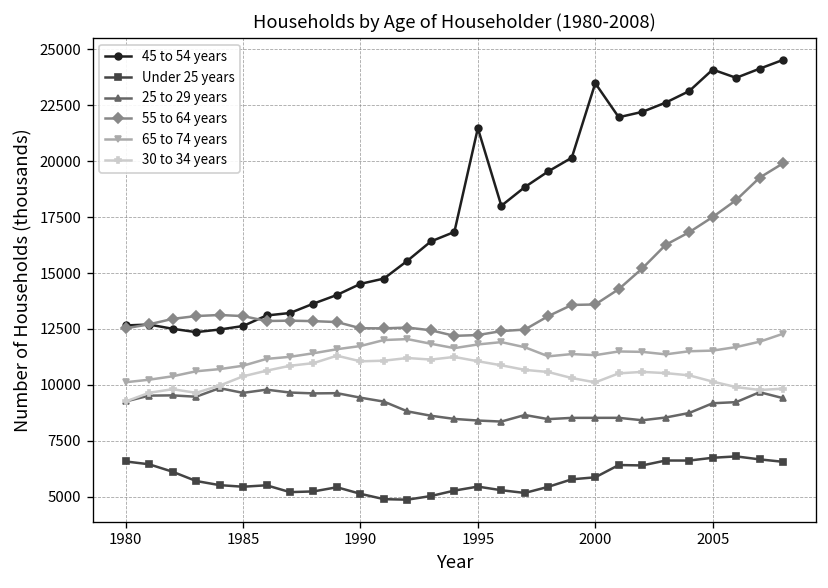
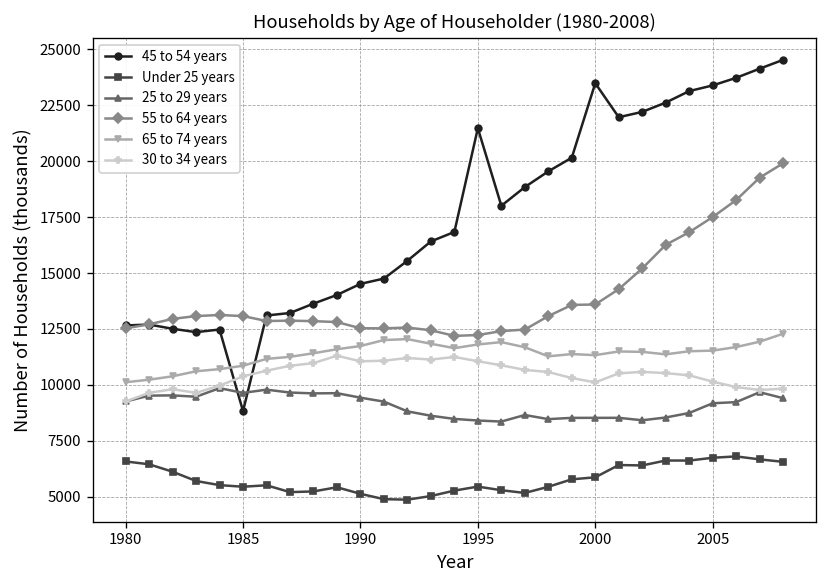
  {
    "45 to 54 years": {
-     "1985": 12600,
+     "1985": 8800,
      "1990": 14500,
      "1995": 21500,
      "2000": 23500,
-     "2005": 24100
+     "2005": 23400
    }
  }
